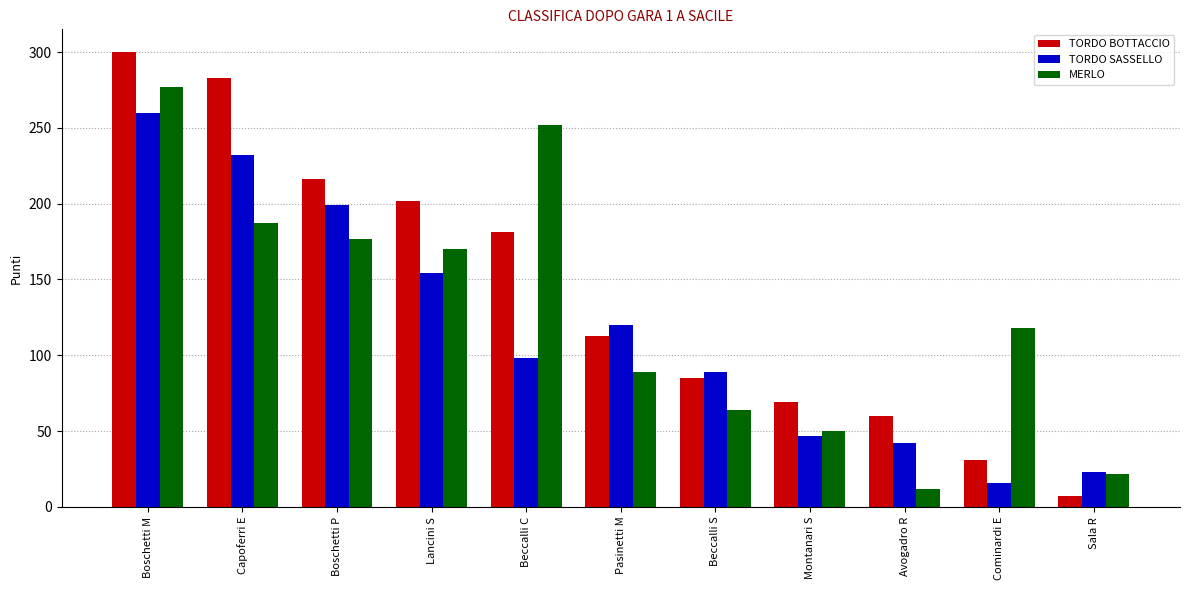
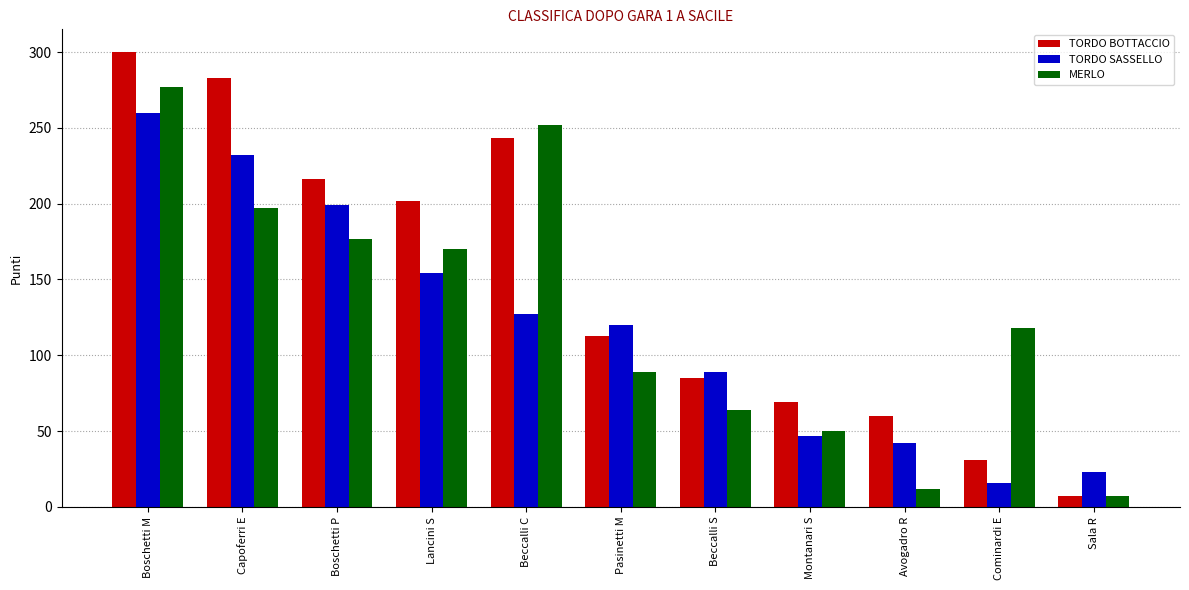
  {
    "TORDO BOTTACCIO": {
      "Boschetti M": 300,
      "Capoferri E": 283,
      "Boschetti P": 216,
      "Lancini S": 202,
-     "Beccalli C": 181,
+     "Beccalli C": 243,
      "Pasinetti M": 113,
      "Beccalli S": 85,
      "Montanari S": 69,
      "Avogadro R": 60,
      "Cominardi E": 31,
      "Sala R": 7
    },
    "TORDO SASSELLO": {
      "Boschetti M": 260,
      "Capoferri E": 232,
      "Boschetti P": 199,
      "Lancini S": 154,
-     "Beccalli C": 98,
+     "Beccalli C": 127,
      "Pasinetti M": 120,
      "Beccalli S": 89,
      "Montanari S": 47,
      "Avogadro R": 42,
      "Cominardi E": 16,
      "Sala R": 23
    },
    "MERLO": {
      "Boschetti M": 277,
-     "Capoferri E": 187,
+     "Capoferri E": 197,
      "Boschetti P": 177,
      "Lancini S": 170,
      "Beccalli C": 252,
      "Pasinetti M": 89,
      "Beccalli S": 64,
      "Montanari S": 50,
      "Avogadro R": 12,
      "Cominardi E": 118,
-     "Sala R": 22
+     "Sala R": 7
    }
  }
